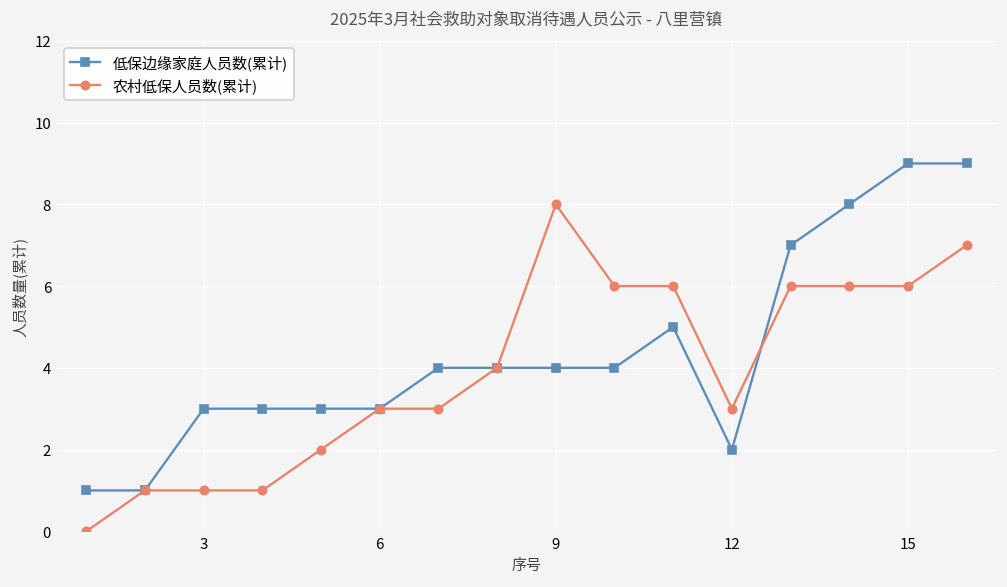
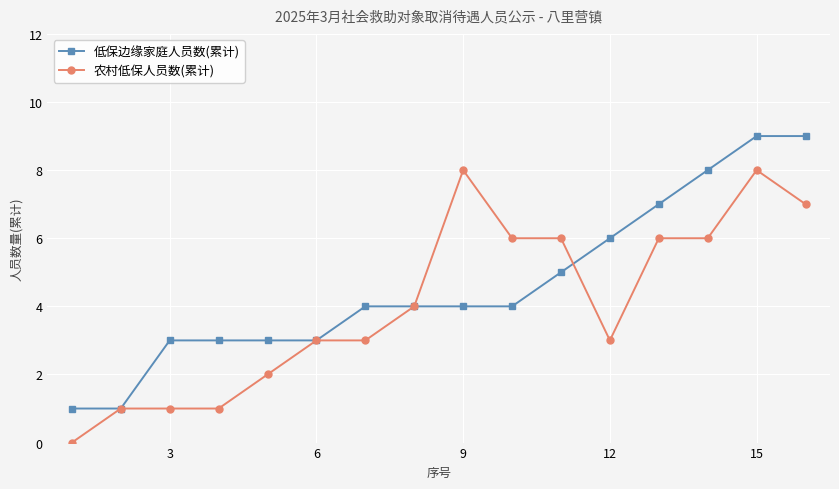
  {
    "低保边缘家庭人员数(累计)": {
      "3": 3,
      "9": 4,
-     "12": 2,
+     "12": 6,
      "15": 9
    },
    "农村低保人员数(累计)": {
      "3": 1,
      "9": 8,
      "12": 3,
-     "15": 6
+     "15": 8
    }
  }
